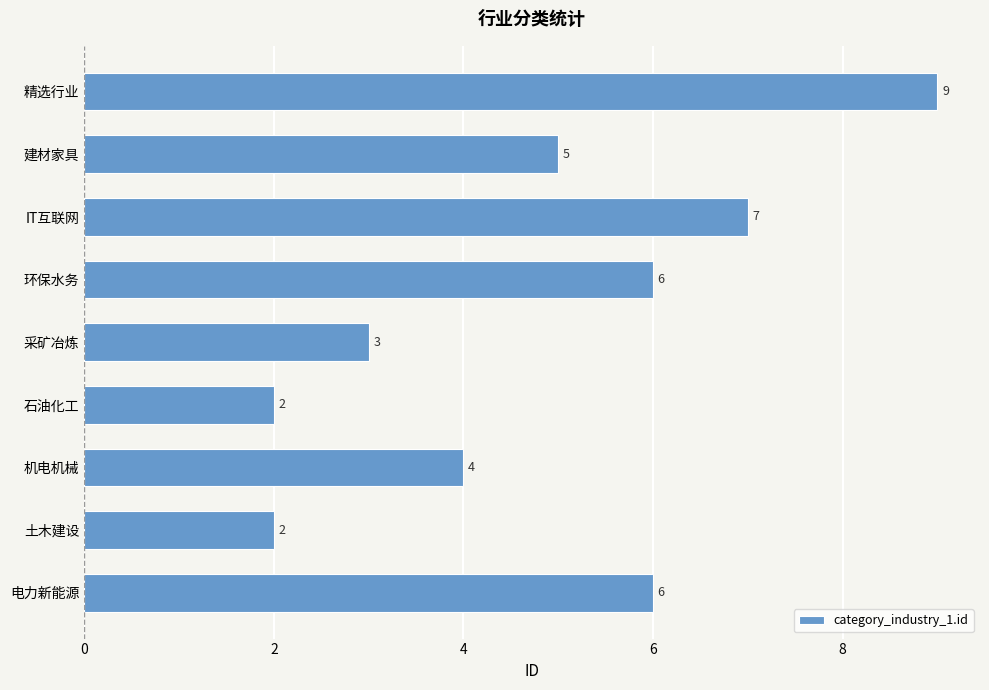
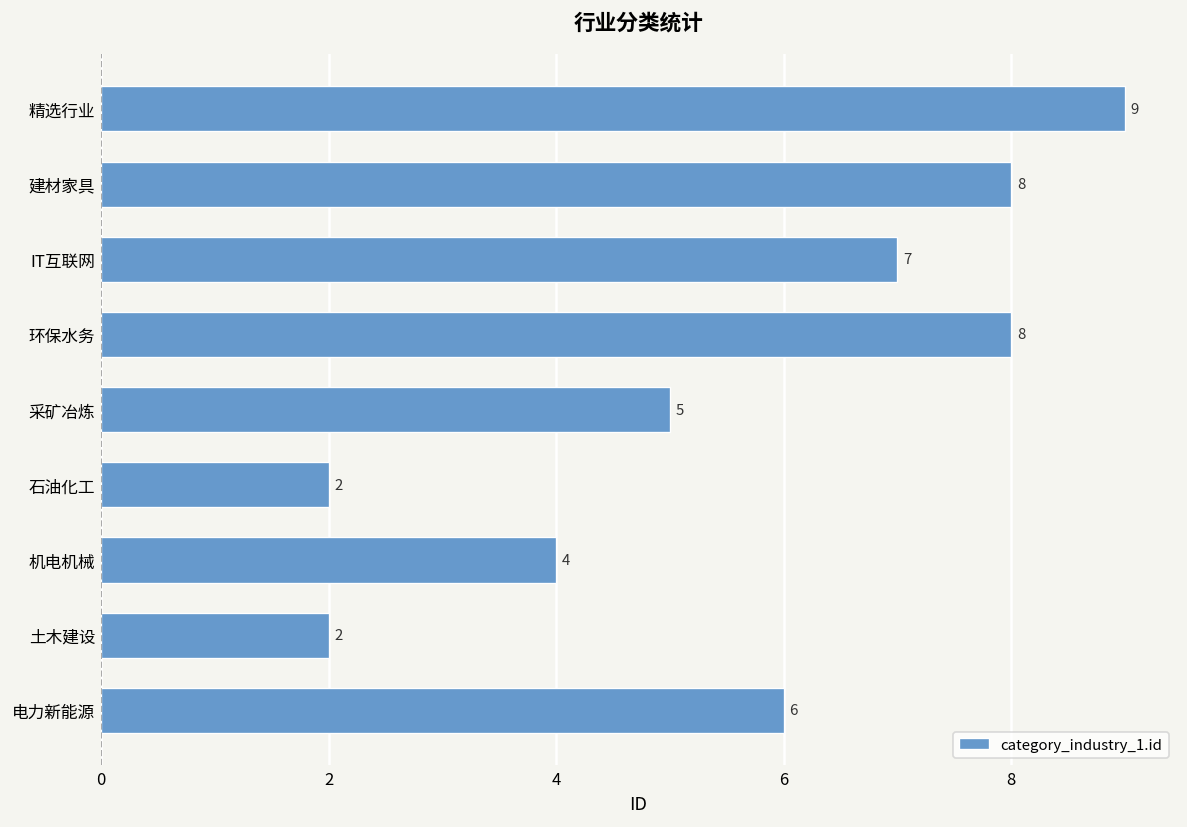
  {
    "精选行业": 9,
-   "建材家具": 5,
+   "建材家具": 8,
    "IT互联网": 7,
-   "环保水务": 6,
-   "采矿冶炼": 3,
+   "环保水务": 8,
+   "采矿冶炼": 5,
    "石油化工": 2,
    "机电机械": 4,
    "土木建设": 2,
    "电力新能源": 6
  }
